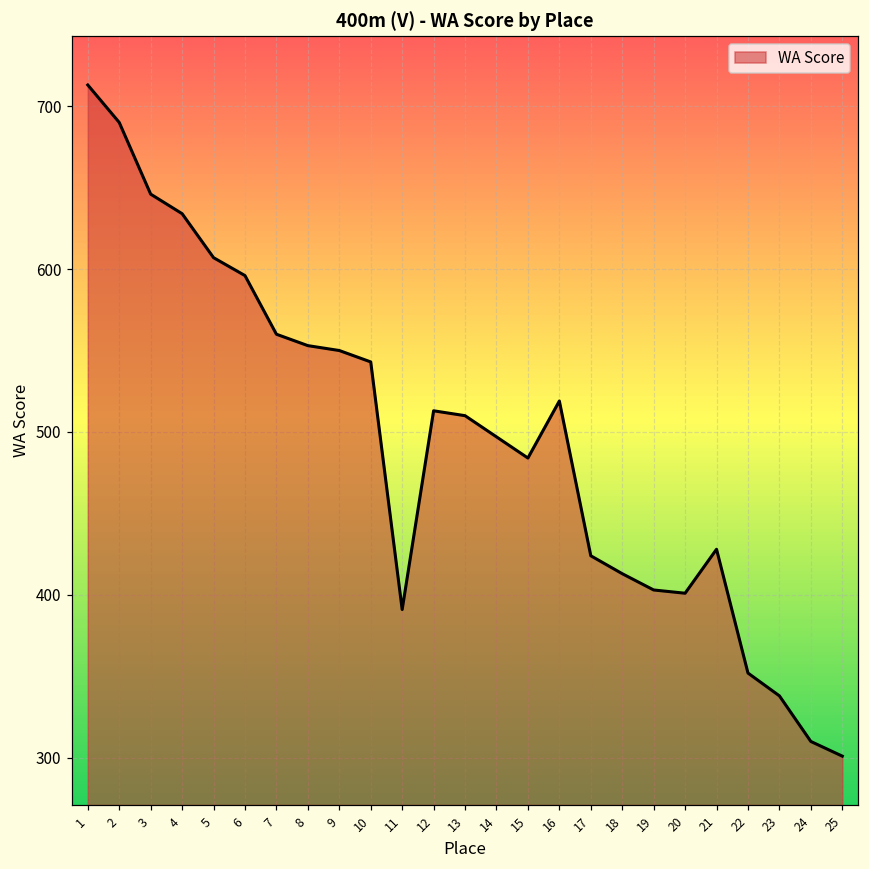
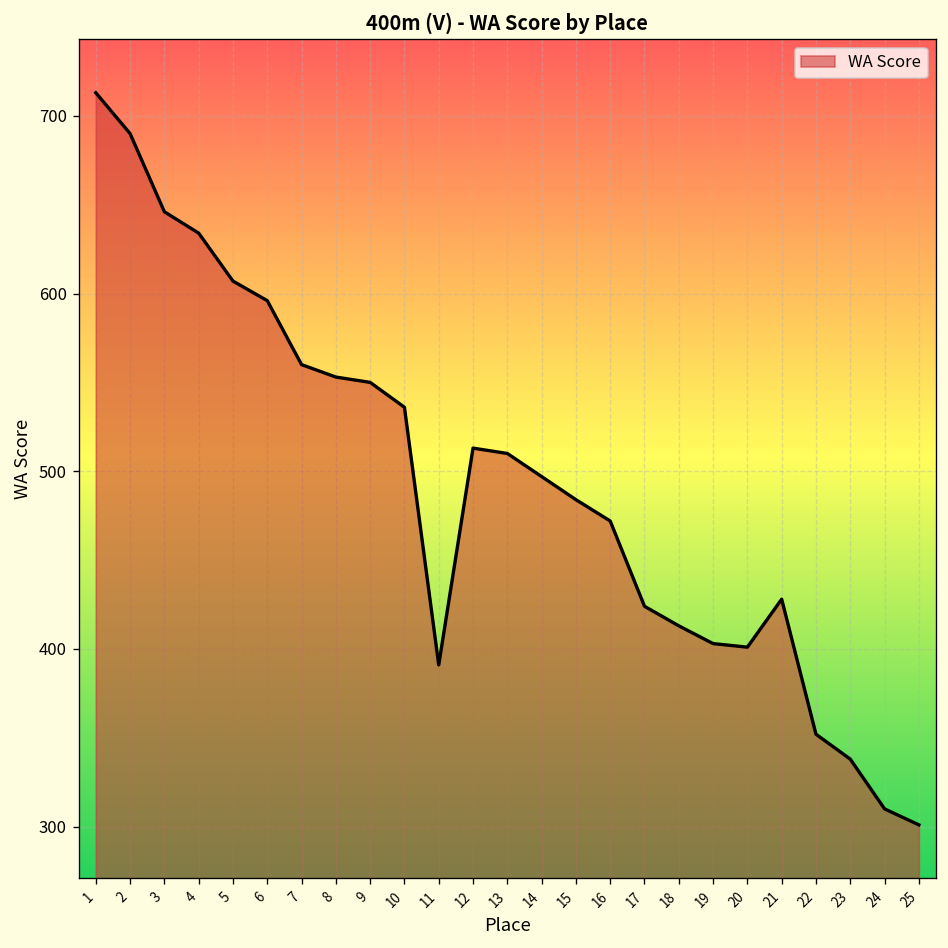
  {
    "1": 713,
    "2": 690,
    "3": 646,
    "4": 634,
    "5": 607,
    "6": 596,
    "7": 560,
    "8": 553,
    "9": 550,
-   "10": 543,
+   "10": 536,
    "11": 391,
    "12": 513,
    "13": 510,
    "14": 497,
    "15": 484,
-   "16": 519,
+   "16": 472,
    "17": 424,
    "18": 413,
    "19": 403,
    "20": 401,
    "21": 428,
    "22": 352,
    "23": 338,
    "24": 310,
    "25": 301
  }
